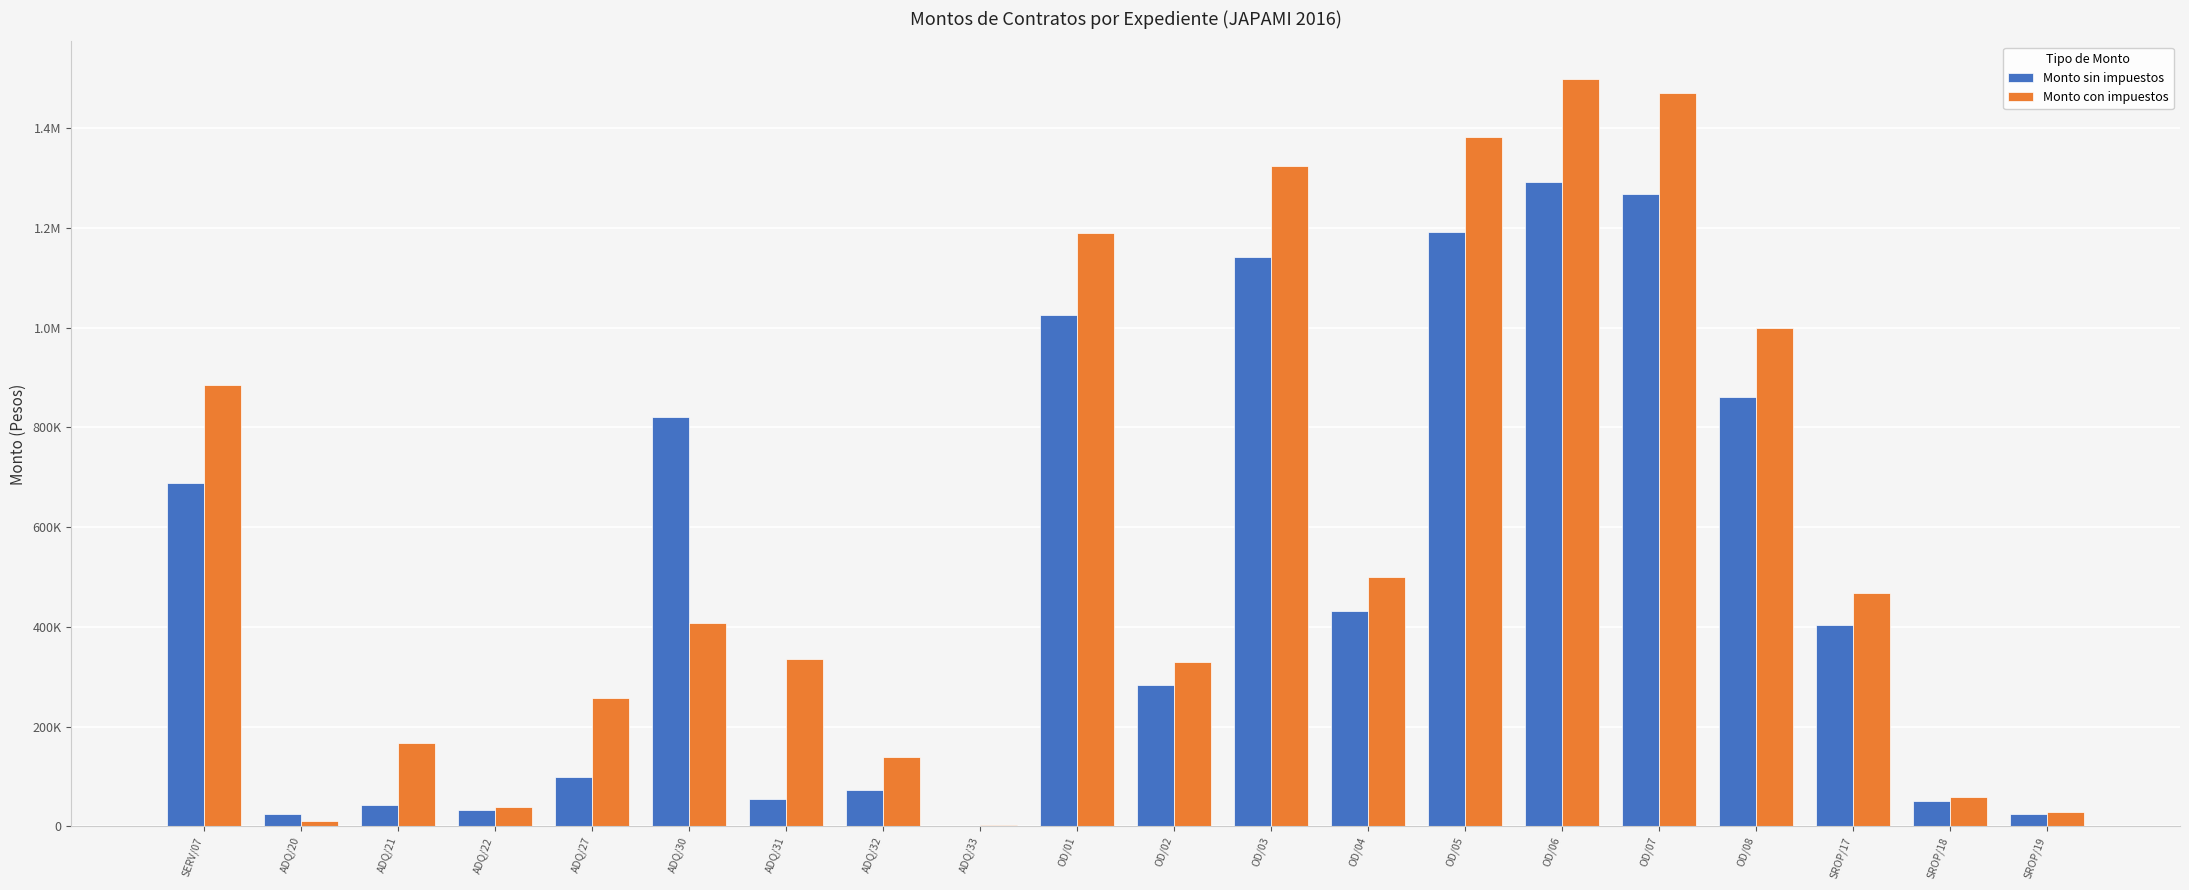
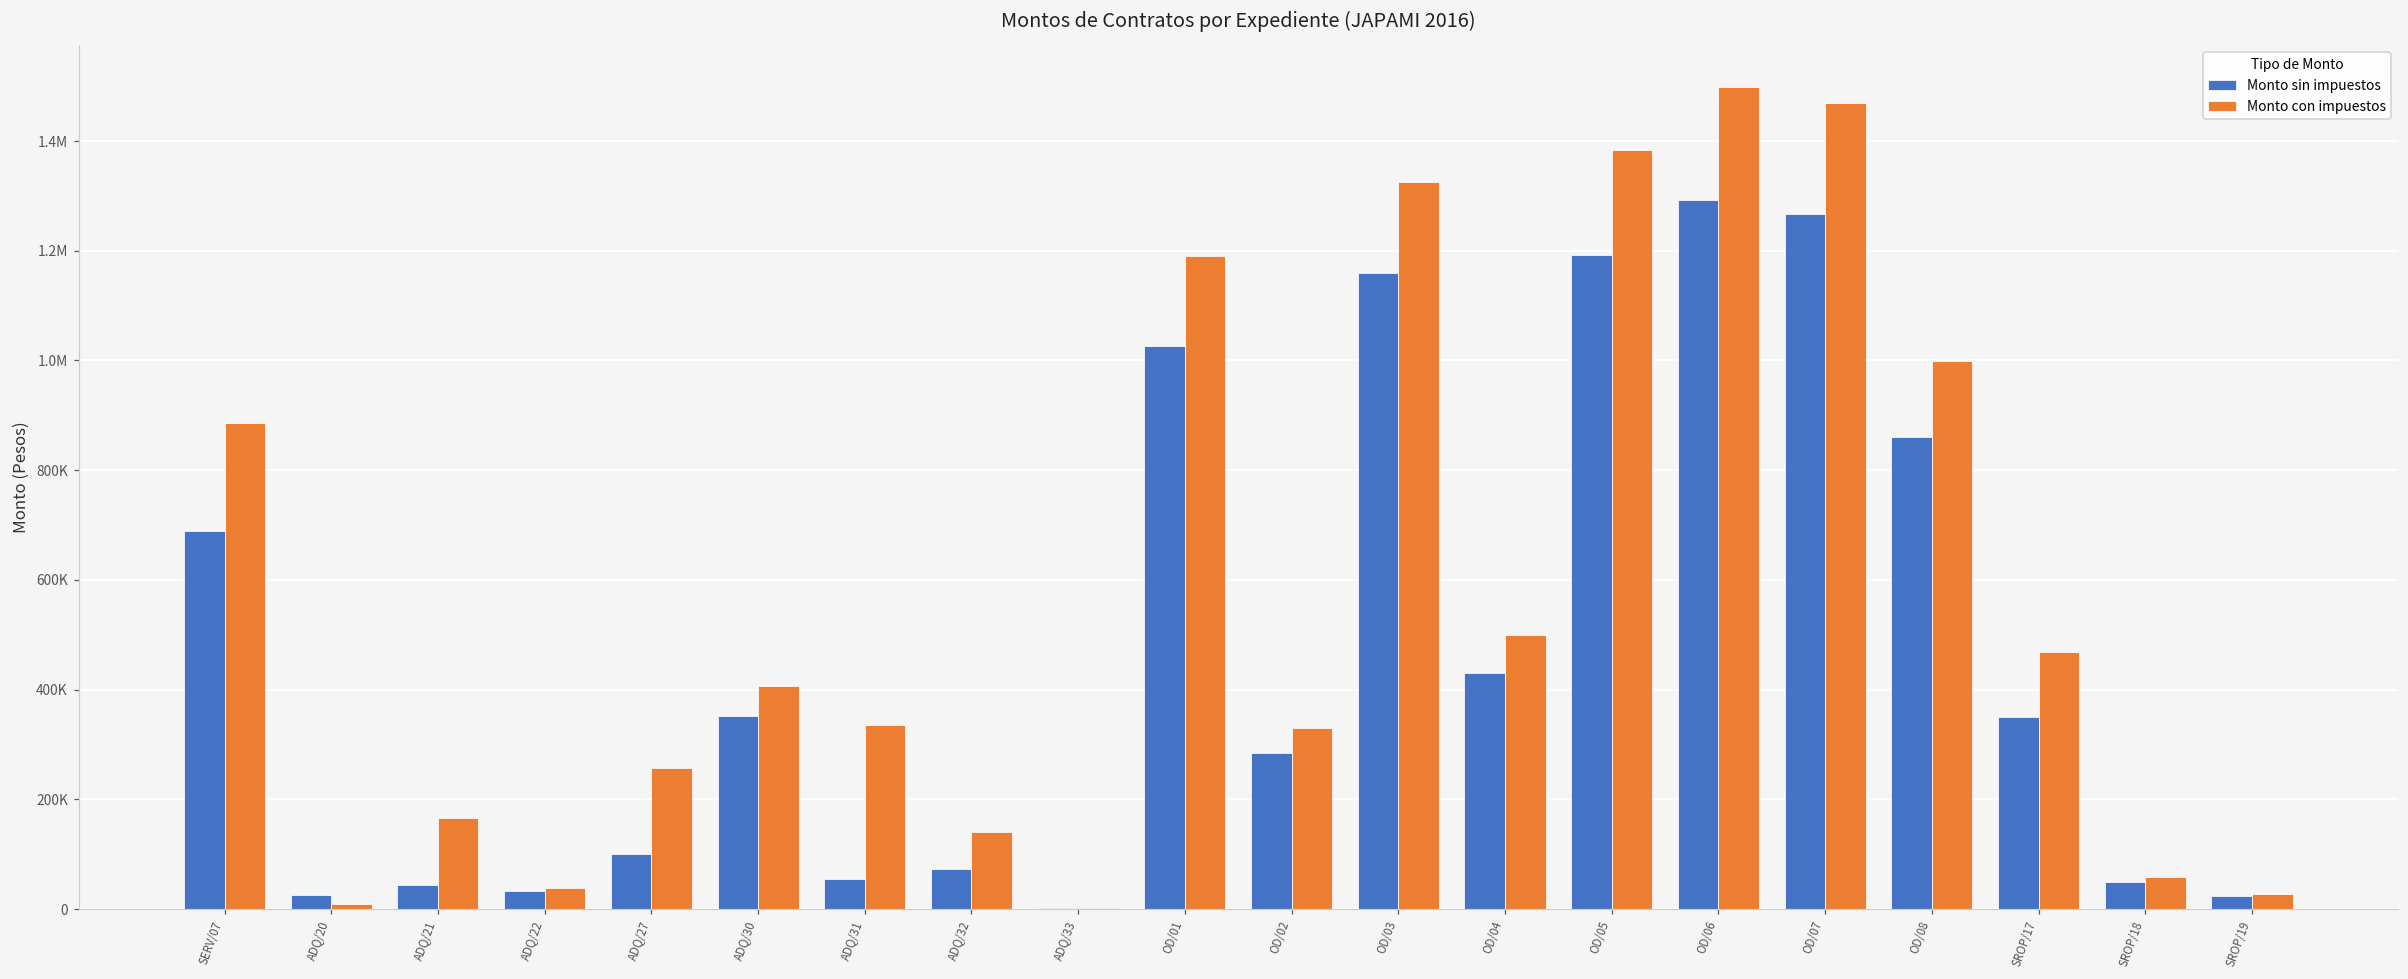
  {
    "Monto sin impuestos": {
      "SERV/07": 690000,
      "ADQ/20": 30000,
      "ADQ/21": 40000,
      "ADQ/22": 30000,
      "ADQ/27": 100000,
-     "ADQ/30": 820000,
+     "ADQ/30": 350000,
      "ADQ/31": 50000,
      "ADQ/32": 70000,
      "OD/01": 1030000,
      "OD/02": 280000,
-     "OD/03": 1140000,
+     "OD/03": 1160000,
      "OD/04": 430000,
      "OD/05": 1190000,
      "OD/06": 1290000,
      "OD/07": 1270000,
      "OD/08": 860000,
-     "SROP/17": 400000,
+     "SROP/17": 350000,
      "SROP/18": 50000,
      "SROP/19": 20000
    },
    "Monto con impuestos": {
      "SERV/07": 890000,
      "ADQ/20": 10000,
      "ADQ/21": 170000,
      "ADQ/22": 40000,
      "ADQ/27": 260000,
      "ADQ/30": 410000,
      "ADQ/31": 340000,
      "ADQ/32": 140000,
      "OD/01": 1190000,
      "OD/02": 330000,
      "OD/03": 1330000,
      "OD/04": 500000,
      "OD/05": 1380000,
      "OD/06": 1500000,
      "OD/07": 1470000,
      "OD/08": 1000000,
      "SROP/17": 470000,
      "SROP/18": 60000,
      "SROP/19": 30000
    }
  }
